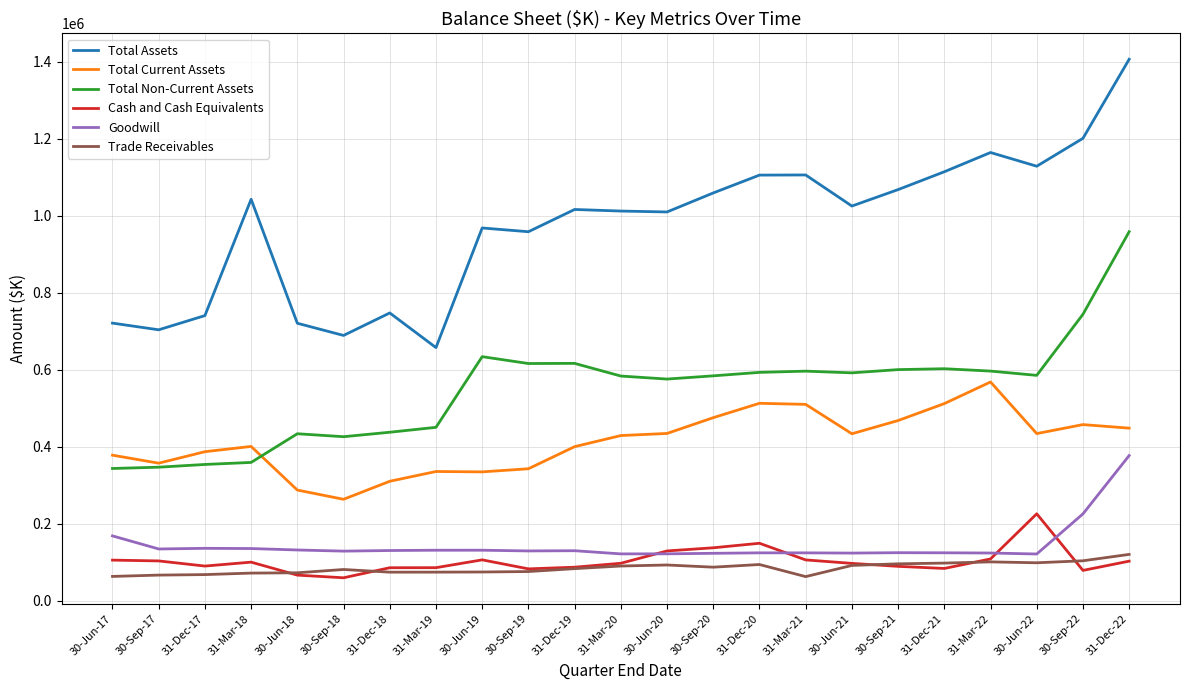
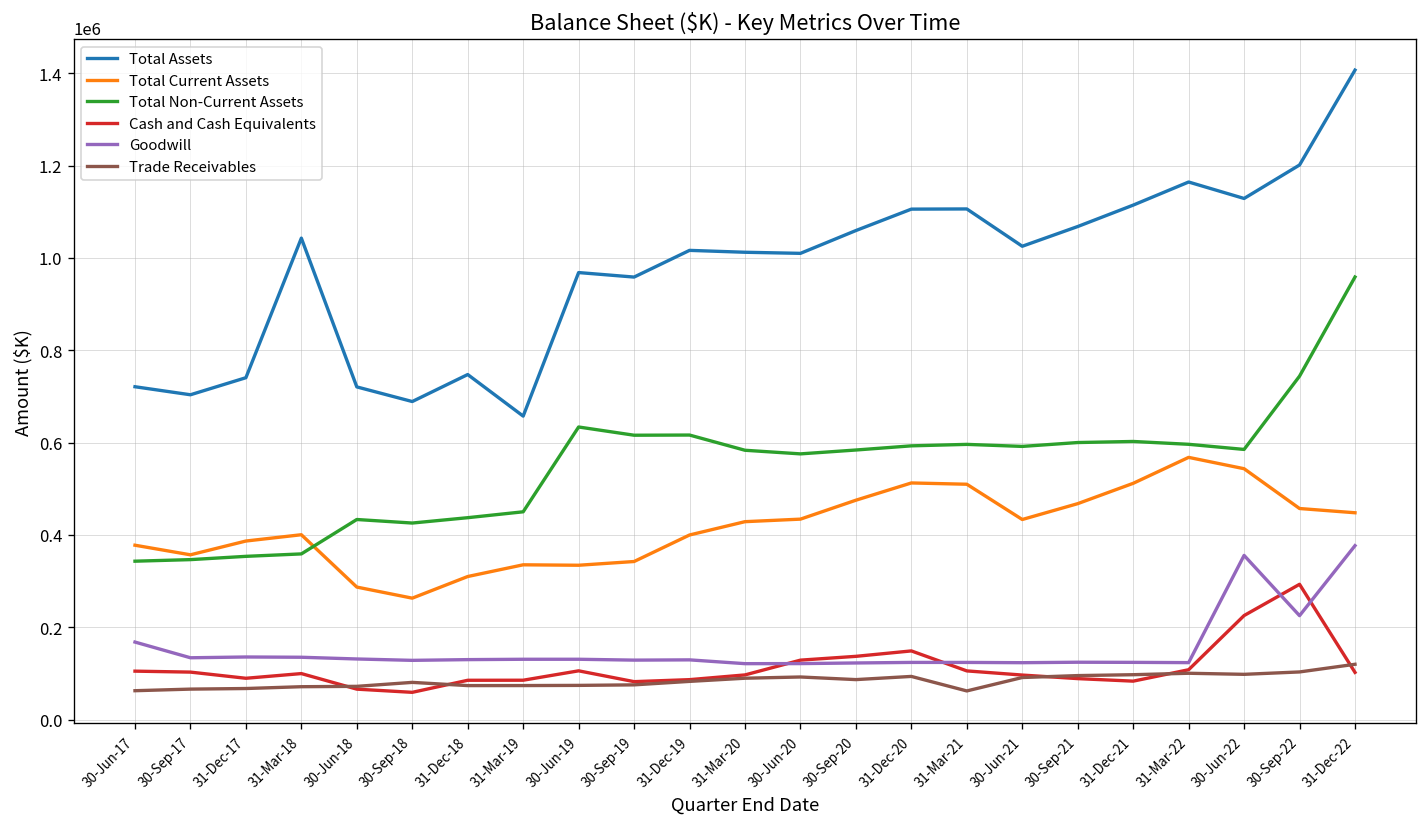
  {
    "Total Assets": {
      "30-Jun-17": 720000,
      "30-Sep-17": 700000,
      "31-Dec-17": 740000,
      "31-Mar-18": 1040000,
      "30-Jun-18": 720000,
      "30-Sep-18": 690000,
      "31-Dec-18": 750000,
      "31-Mar-19": 660000,
      "30-Jun-19": 970000,
      "30-Sep-19": 960000,
      "31-Dec-19": 1020000,
      "31-Mar-20": 1010000,
      "30-Jun-20": 1010000,
      "30-Sep-20": 1060000,
      "31-Dec-20": 1110000,
      "31-Mar-21": 1110000,
      "30-Jun-21": 1030000,
      "30-Sep-21": 1070000,
      "31-Dec-21": 1110000,
      "31-Mar-22": 1160000,
      "30-Jun-22": 1130000,
      "30-Sep-22": 1200000,
      "31-Dec-22": 1410000
    },
    "Total Current Assets": {
      "30-Jun-17": 380000,
      "30-Sep-17": 360000,
      "31-Dec-17": 390000,
      "31-Mar-18": 400000,
      "30-Jun-18": 290000,
      "30-Sep-18": 260000,
      "31-Dec-18": 310000,
      "31-Mar-19": 340000,
      "30-Jun-19": 330000,
      "30-Sep-19": 340000,
      "31-Dec-19": 400000,
      "31-Mar-20": 430000,
      "30-Jun-20": 430000,
      "30-Sep-20": 480000,
      "31-Dec-20": 510000,
      "31-Mar-21": 510000,
      "30-Jun-21": 430000,
      "30-Sep-21": 470000,
      "31-Dec-21": 510000,
      "31-Mar-22": 570000,
-     "30-Jun-22": 430000,
+     "30-Jun-22": 540000,
      "30-Sep-22": 460000,
      "31-Dec-22": 450000
    },
    "Total Non-Current Assets": {
      "30-Jun-17": 340000,
      "30-Sep-17": 350000,
      "31-Dec-17": 350000,
      "31-Mar-18": 360000,
      "30-Jun-18": 430000,
      "30-Sep-18": 430000,
      "31-Dec-18": 440000,
      "31-Mar-19": 450000,
      "30-Jun-19": 630000,
      "30-Sep-19": 620000,
      "31-Dec-19": 620000,
      "31-Mar-20": 580000,
      "30-Jun-20": 580000,
      "30-Sep-20": 580000,
      "31-Dec-20": 590000,
      "31-Mar-21": 600000,
      "30-Jun-21": 590000,
      "30-Sep-21": 600000,
      "31-Dec-21": 600000,
      "31-Mar-22": 600000,
      "30-Jun-22": 590000,
      "30-Sep-22": 740000,
      "31-Dec-22": 960000
    },
    "Cash and Cash Equivalents": {
      "30-Jun-17": 110000,
      "30-Sep-17": 100000,
      "31-Dec-17": 90000,
      "31-Mar-18": 100000,
      "30-Sep-18": 60000,
      "31-Dec-18": 90000,
      "31-Mar-19": 90000,
      "30-Jun-19": 110000,
      "30-Sep-19": 80000,
      "31-Mar-20": 100000,
      "30-Jun-20": 130000,
      "30-Sep-20": 140000,
      "31-Dec-20": 150000,
      "31-Mar-21": 110000,
      "31-Dec-21": 80000,
      "31-Mar-22": 110000,
      "30-Jun-22": 230000,
-     "30-Sep-22": 80000,
+     "30-Sep-22": 290000,
      "31-Dec-22": 100000
    },
    "Goodwill": {
      "30-Jun-17": 170000,
      "30-Sep-17": 130000,
      "31-Dec-17": 140000,
      "31-Mar-18": 140000,
      "30-Jun-18": 130000,
      "30-Sep-18": 130000,
      "31-Dec-18": 130000,
      "31-Mar-19": 130000,
      "30-Jun-19": 130000,
      "30-Sep-19": 130000,
      "31-Dec-19": 130000,
      "31-Mar-20": 120000,
      "30-Jun-20": 120000,
      "30-Sep-20": 120000,
      "31-Dec-20": 120000,
      "31-Mar-21": 120000,
      "30-Jun-21": 120000,
      "30-Sep-21": 120000,
      "31-Dec-21": 120000,
      "31-Mar-22": 120000,
-     "30-Jun-22": 120000,
+     "30-Jun-22": 360000,
      "30-Sep-22": 230000,
      "31-Dec-22": 380000
    },
    "Trade Receivables": {
      "30-Jun-17": 60000,
      "30-Sep-17": 70000,
      "31-Dec-17": 70000,
      "31-Mar-18": 70000,
      "30-Sep-18": 80000,
      "31-Dec-18": 70000,
      "31-Mar-19": 70000,
      "30-Jun-19": 70000,
      "30-Sep-19": 80000,
      "31-Mar-20": 90000,
      "30-Jun-20": 90000,
      "30-Sep-20": 90000,
      "31-Dec-20": 90000,
      "31-Mar-21": 60000,
      "31-Dec-21": 100000,
      "31-Mar-22": 100000,
      "30-Jun-22": 100000,
      "30-Sep-22": 100000,
      "31-Dec-22": 120000
    }
  }
